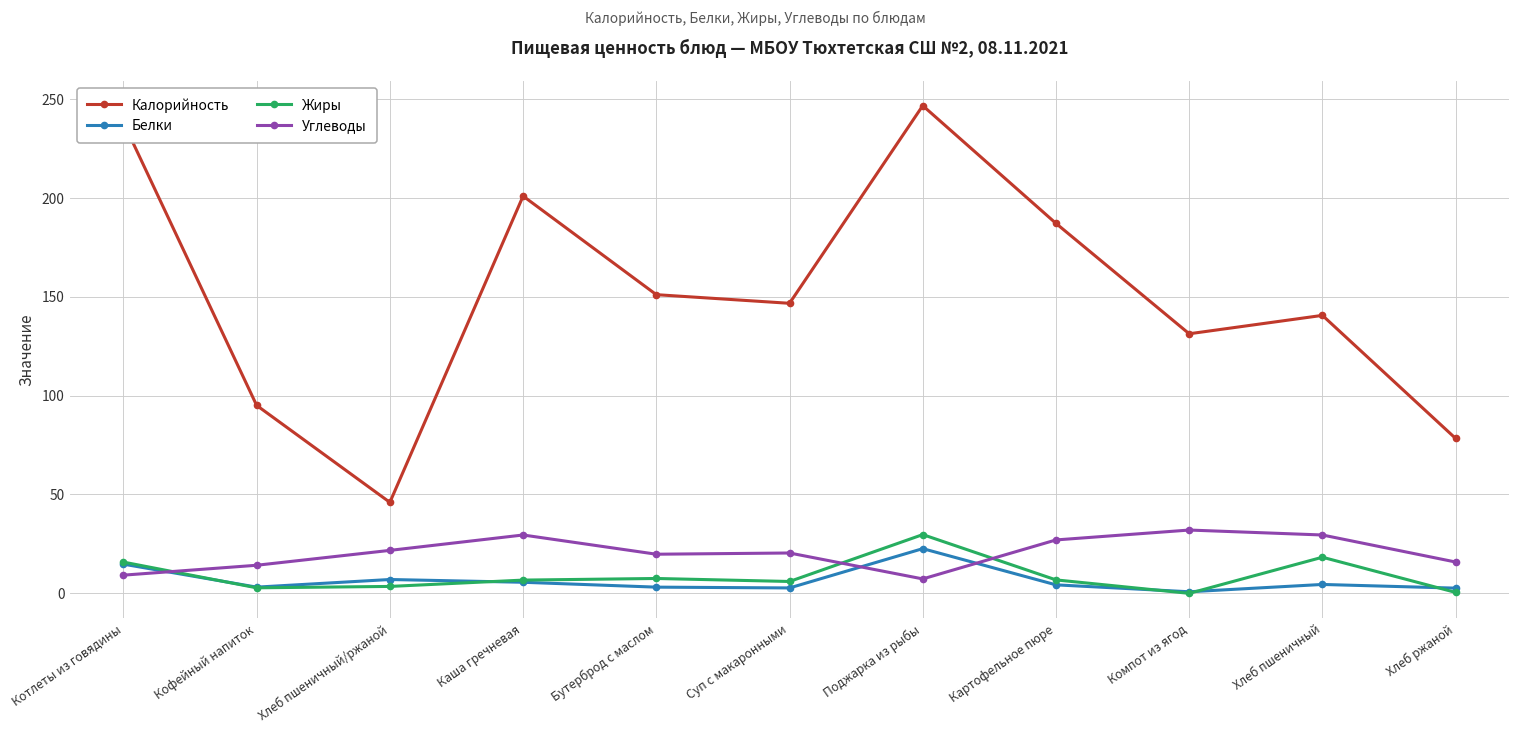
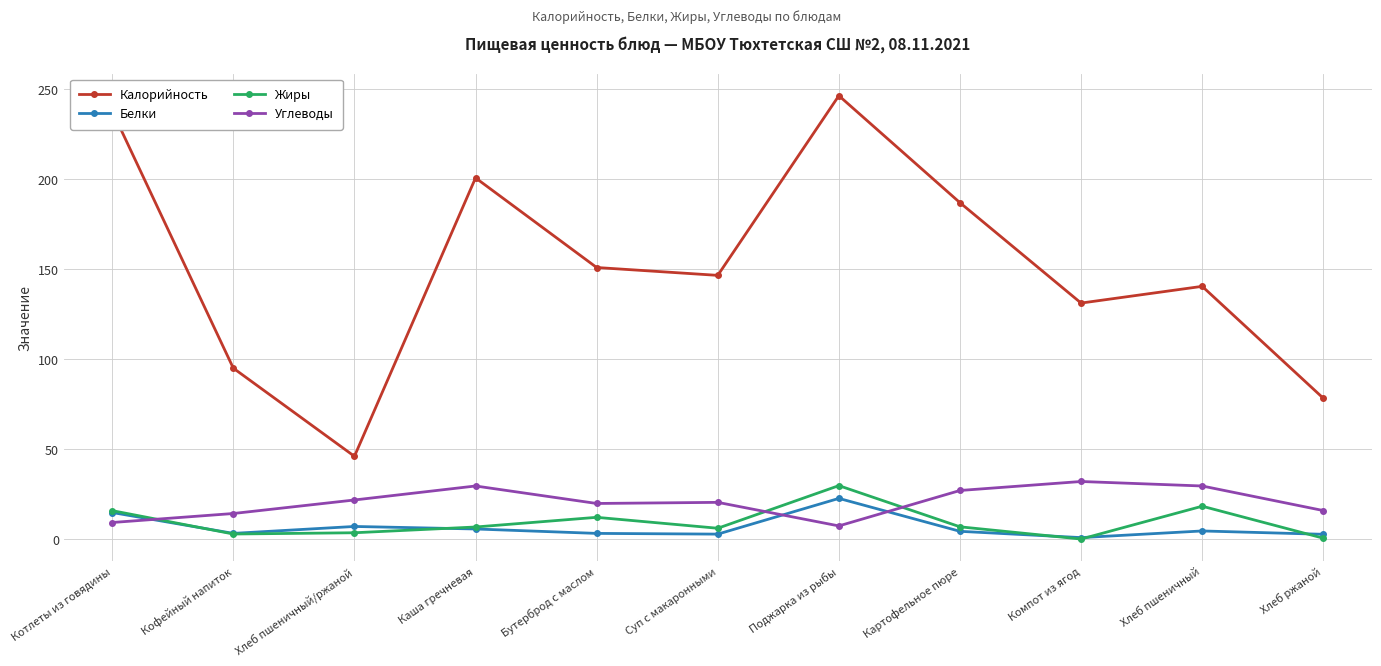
  {
    "Калорийность": {
      "Кофейный напиток": 95,
      "Хлеб пшеничный/ржаной": 46,
      "Каша гречневая": 201,
      "Бутерброд с маслом": 151,
      "Суп с макаронными": 147,
      "Поджарка из рыбы": 247,
      "Картофельное пюре": 187,
      "Компот из ягод": 131,
      "Хлеб пшеничный": 141,
      "Хлеб ржаной": 78
    },
    "Белки": {
      "Хлеб пшеничный/ржаной": 7,
      "Бутерброд с маслом": 3,
      "Суп с макаронными": 3,
      "Поджарка из рыбы": 23,
      "Картофельное пюре": 4,
      "Хлеб пшеничный": 5,
      "Хлеб ржаной": 3
    },
    "Жиры": {
      "Хлеб пшеничный/ржаной": 4,
-     "Бутерброд с маслом": 8,
+     "Бутерброд с маслом": 12,
      "Суп с макаронными": 6,
      "Поджарка из рыбы": 30,
      "Картофельное пюре": 7,
      "Хлеб пшеничный": 18,
      "Хлеб ржаной": 0
    },
    "Углеводы": {
      "Котлеты из говядины": 9,
      "Кофейный напиток": 14,
      "Хлеб пшеничный/ржаной": 22,
      "Каша гречневая": 30,
      "Бутерброд с маслом": 20,
      "Суп с макаронными": 20,
      "Поджарка из рыбы": 7,
      "Картофельное пюре": 27,
      "Компот из ягод": 32,
      "Хлеб пшеничный": 30,
      "Хлеб ржаной": 16
    }
  }
